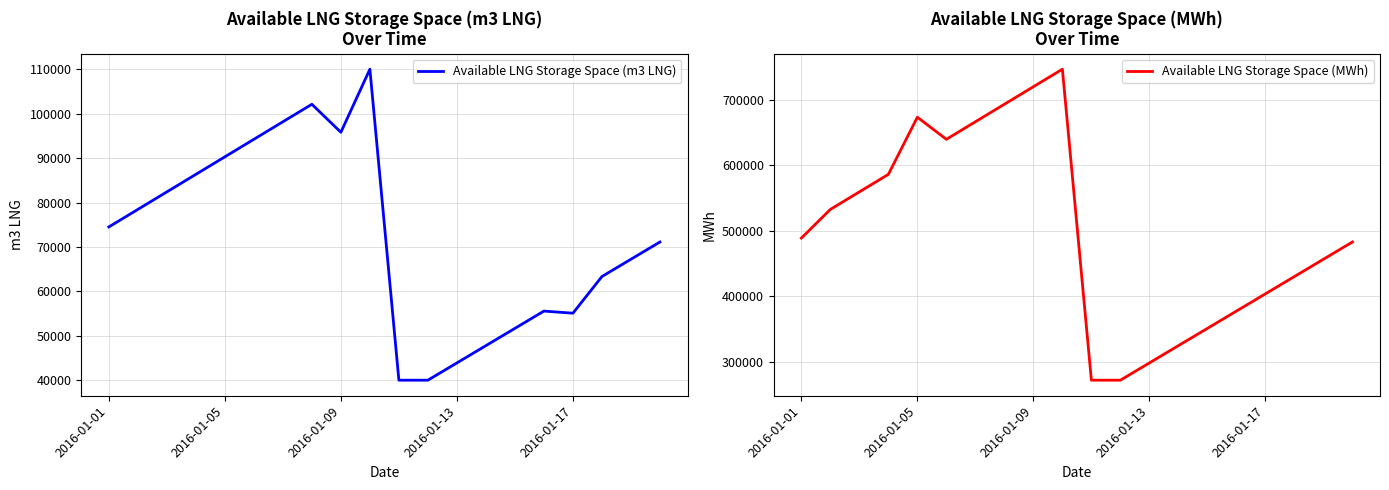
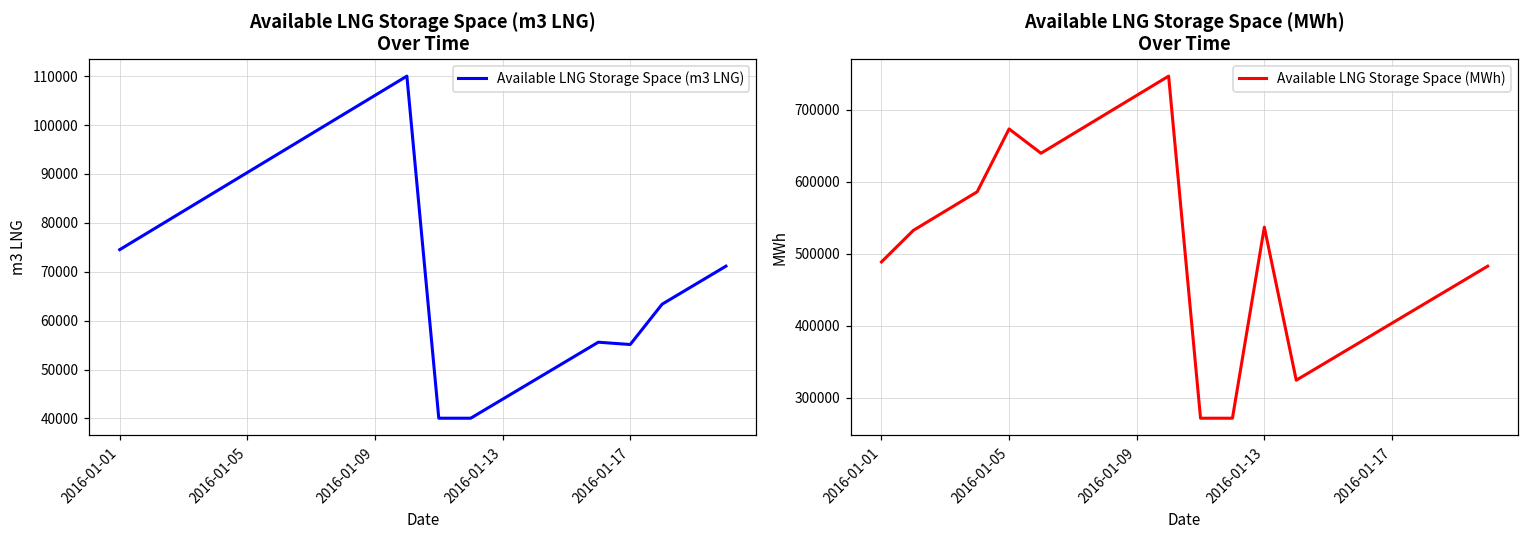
  {
    "Available LNG Storage Space (m3 LNG) Over Time": {
      "2016-01-01": 75000,
      "2016-01-05": 90000,
-     "2016-01-09": 96000,
+     "2016-01-09": 106000,
      "2016-01-13": 44000,
      "2016-01-17": 55000
    },
    "Available LNG Storage Space (MWh) Over Time": {
      "2016-01-01": 490000,
      "2016-01-05": 670000,
      "2016-01-09": 720000,
-     "2016-01-13": 300000,
+     "2016-01-13": 540000,
      "2016-01-17": 400000
    }
  }
